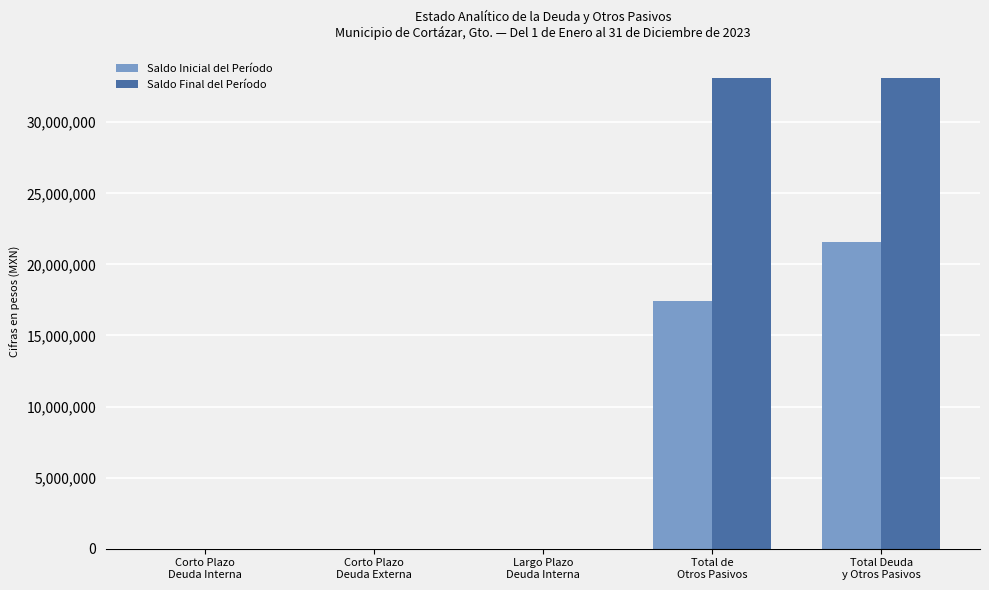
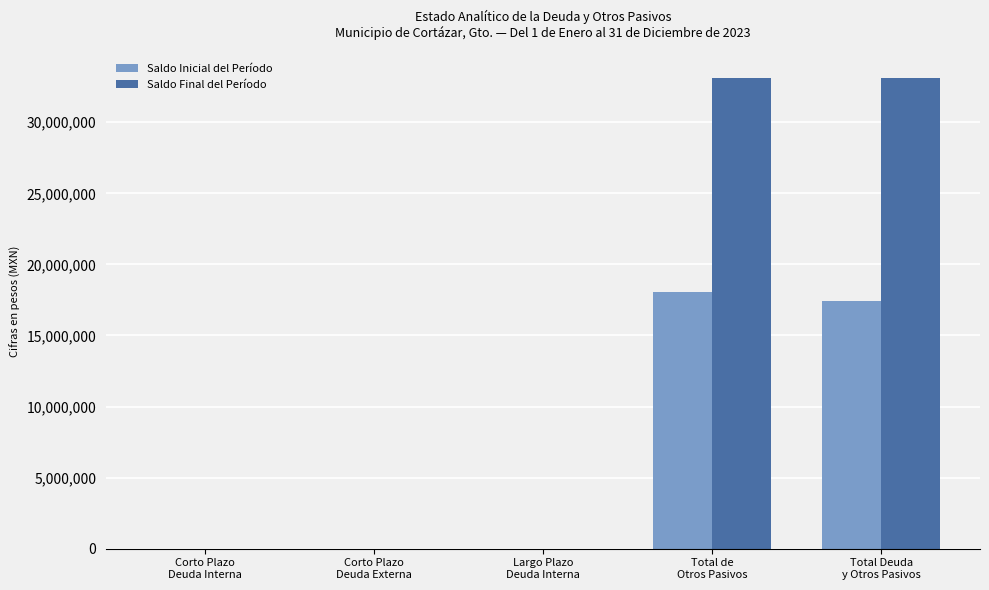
  {
    "Saldo Inicial del Período": {
      "Corto Plazo Deuda Interna": "0",
      "Corto Plazo Deuda Externa": "0",
      "Largo Plazo Deuda Interna": "0",
-     "Total de Otros Pasivos": "17,400,000",
-     "Total Deuda y Otros Pasivos": "21,600,000"
+     "Total de Otros Pasivos": "18,100,000",
+     "Total Deuda y Otros Pasivos": "17,400,000"
    },
    "Saldo Final del Período": {
      "Corto Plazo Deuda Interna": "0",
      "Corto Plazo Deuda Externa": "0",
      "Largo Plazo Deuda Interna": "0",
      "Total de Otros Pasivos": "33,100,000",
      "Total Deuda y Otros Pasivos": "33,100,000"
    }
  }
